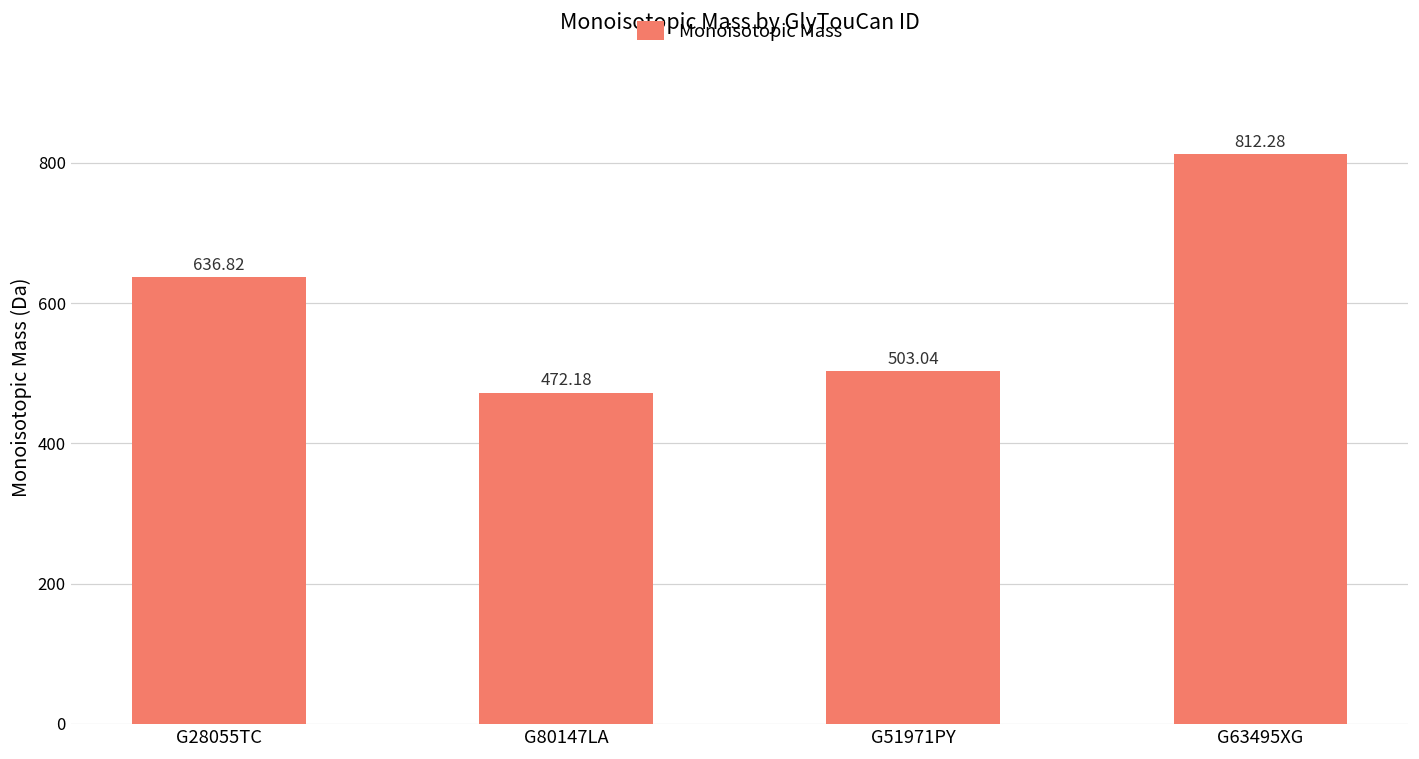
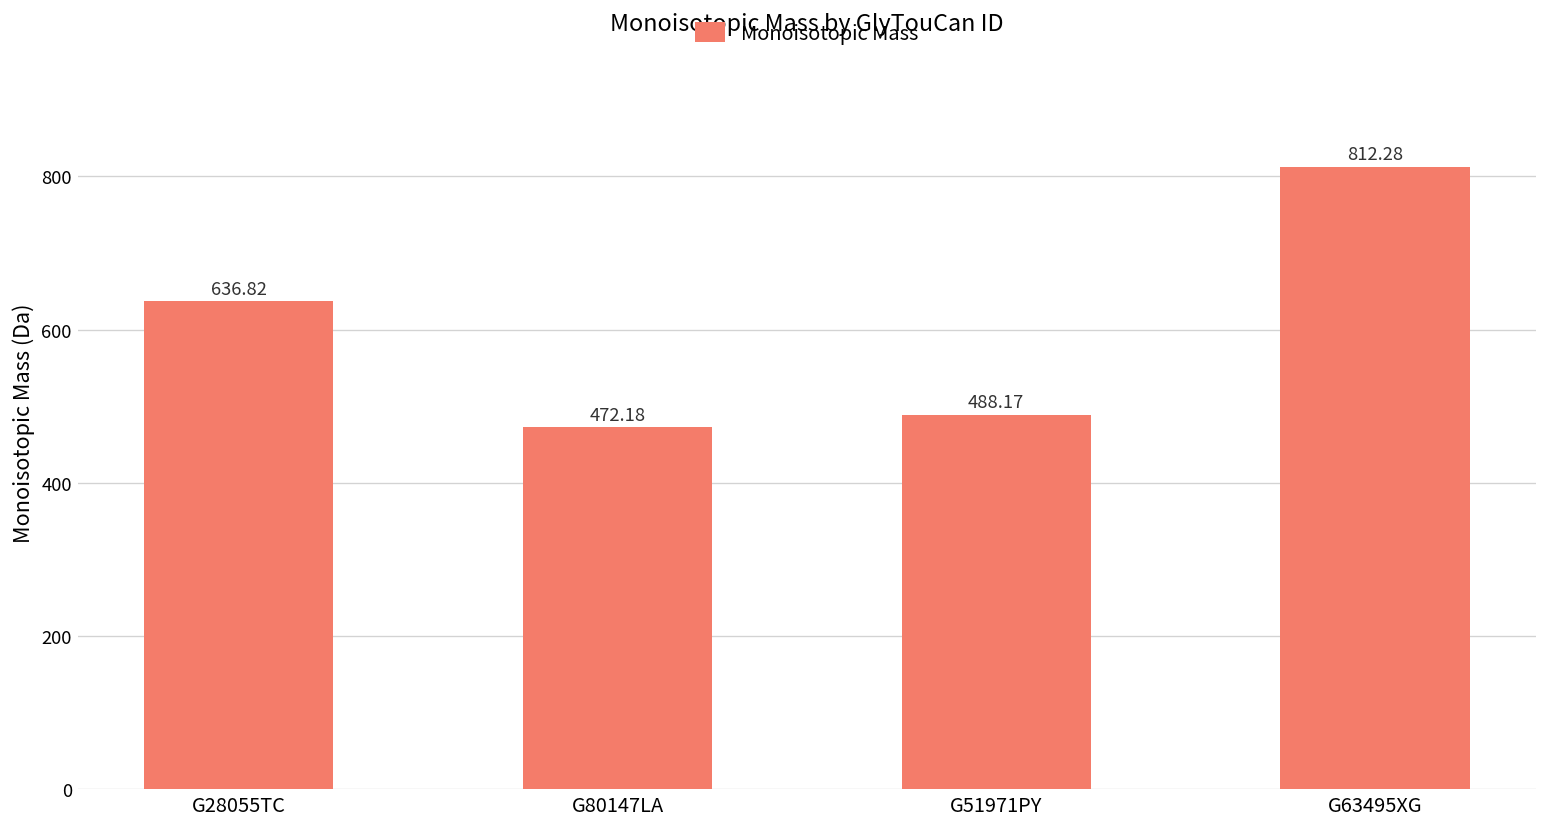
  {
    "G28055TC": 636.82,
    "G80147LA": 472.18,
-   "G51971PY": 503.04,
+   "G51971PY": 488.17,
    "G63495XG": 812.28
  }
